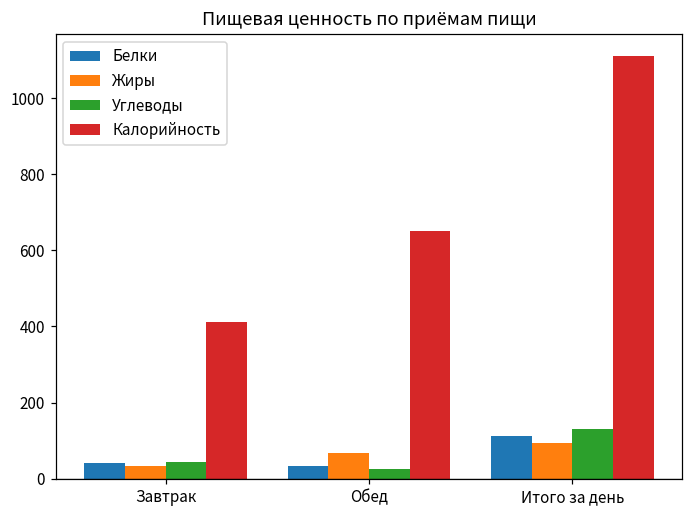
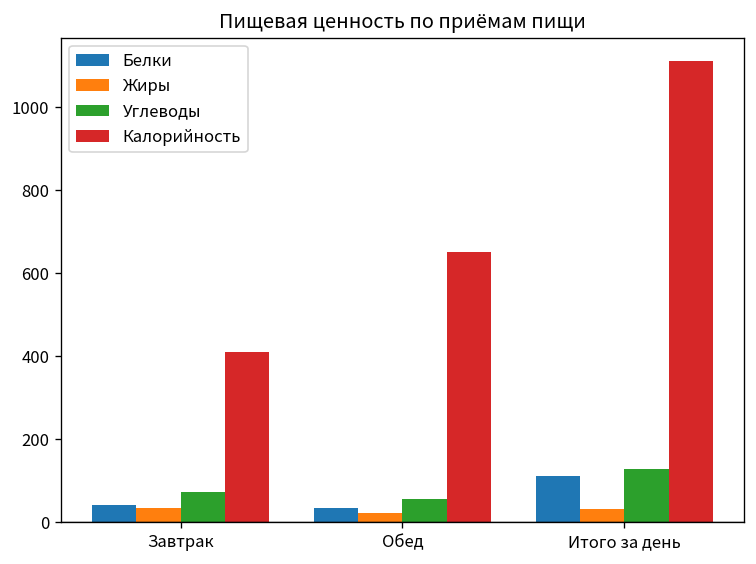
  {
    "Белки": {
      "Завтрак": 40,
      "Обед": 30,
      "Итого за день": 110
    },
    "Жиры": {
      "Завтрак": 30,
-     "Обед": 70,
-     "Итого за день": 90
+     "Обед": 20,
+     "Итого за день": 30
    },
    "Углеводы": {
-     "Завтрак": 40,
-     "Обед": 30,
+     "Завтрак": 70,
+     "Обед": 60,
      "Итого за день": 130
    },
    "Калорийность": {
      "Завтрак": 410,
      "Обед": 650,
      "Итого за день": 1110
    }
  }
